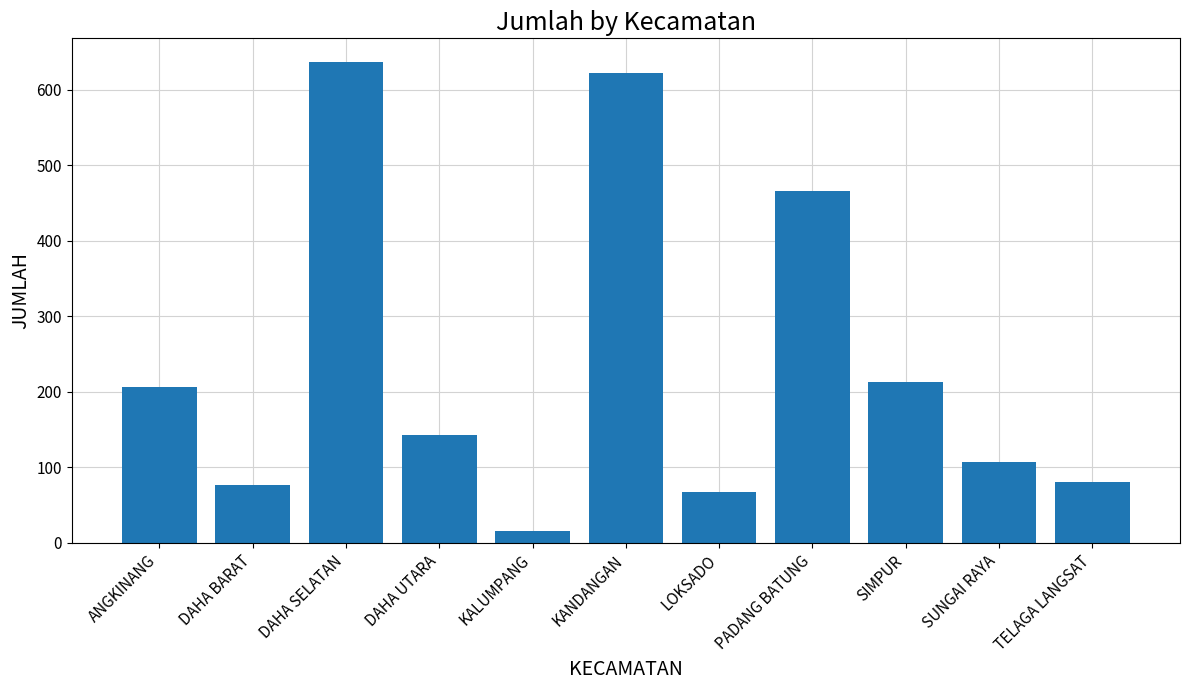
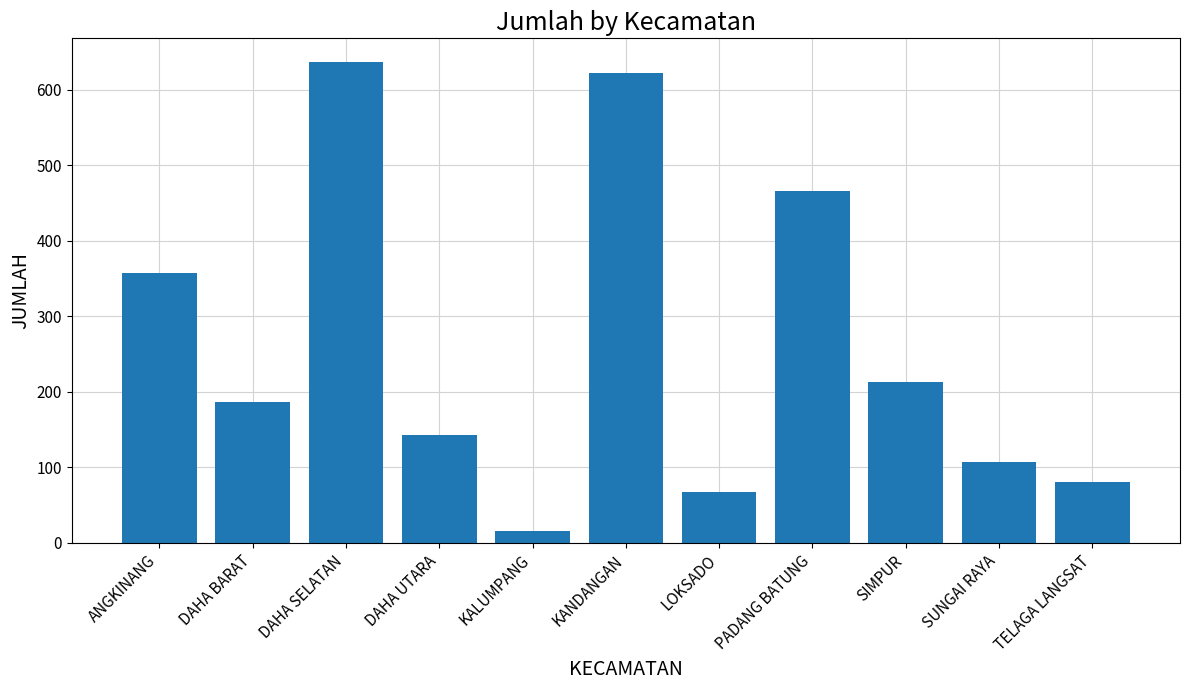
  {
-   "ANGKINANG": 210,
-   "DAHA BARAT": 80,
+   "ANGKINANG": 360,
+   "DAHA BARAT": 190,
    "DAHA SELATAN": 640,
    "DAHA UTARA": 140,
    "KALUMPANG": 20,
    "KANDANGAN": 620,
    "LOKSADO": 70,
    "PADANG BATUNG": 470,
    "SIMPUR": 210,
    "SUNGAI RAYA": 110,
    "TELAGA LANGSAT": 80
  }
